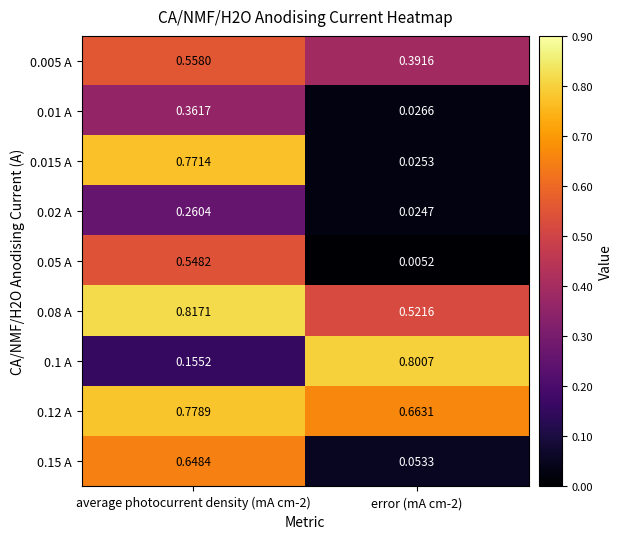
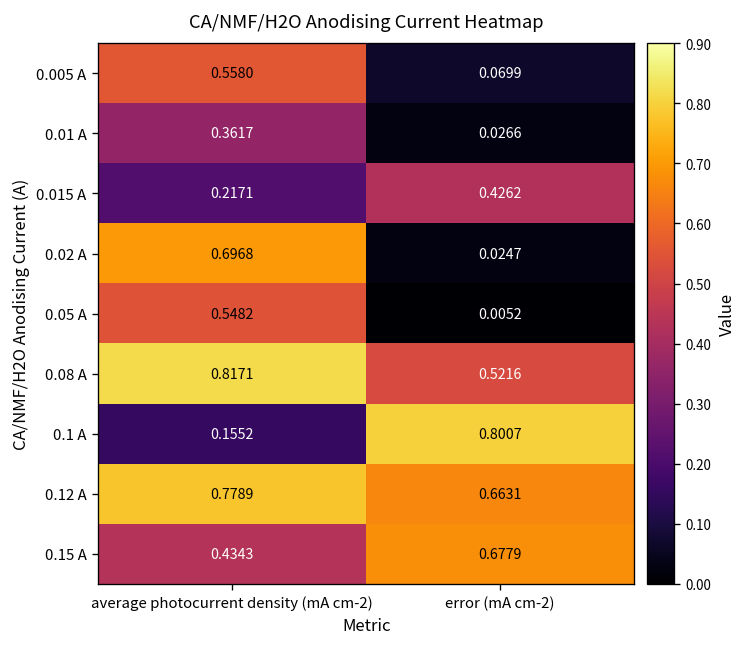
  {
    "0.005 A": {
      "average photocurrent density (mA cm-2)": 0.5580,
-     "error (mA cm-2)": 0.3916
+     "error (mA cm-2)": 0.0699
    },
    "0.01 A": {
      "average photocurrent density (mA cm-2)": 0.3617,
      "error (mA cm-2)": 0.0266
    },
    "0.015 A": {
-     "average photocurrent density (mA cm-2)": 0.7714,
-     "error (mA cm-2)": 0.0253
+     "average photocurrent density (mA cm-2)": 0.2171,
+     "error (mA cm-2)": 0.4262
    },
    "0.02 A": {
-     "average photocurrent density (mA cm-2)": 0.2604,
+     "average photocurrent density (mA cm-2)": 0.6968,
      "error (mA cm-2)": 0.0247
    },
    "0.05 A": {
      "average photocurrent density (mA cm-2)": 0.5482,
      "error (mA cm-2)": 0.0052
    },
    "0.08 A": {
      "average photocurrent density (mA cm-2)": 0.8171,
      "error (mA cm-2)": 0.5216
    },
    "0.1 A": {
      "average photocurrent density (mA cm-2)": 0.1552,
      "error (mA cm-2)": 0.8007
    },
    "0.12 A": {
      "average photocurrent density (mA cm-2)": 0.7789,
      "error (mA cm-2)": 0.6631
    },
    "0.15 A": {
-     "average photocurrent density (mA cm-2)": 0.6484,
-     "error (mA cm-2)": 0.0533
+     "average photocurrent density (mA cm-2)": 0.4343,
+     "error (mA cm-2)": 0.6779
    }
  }
